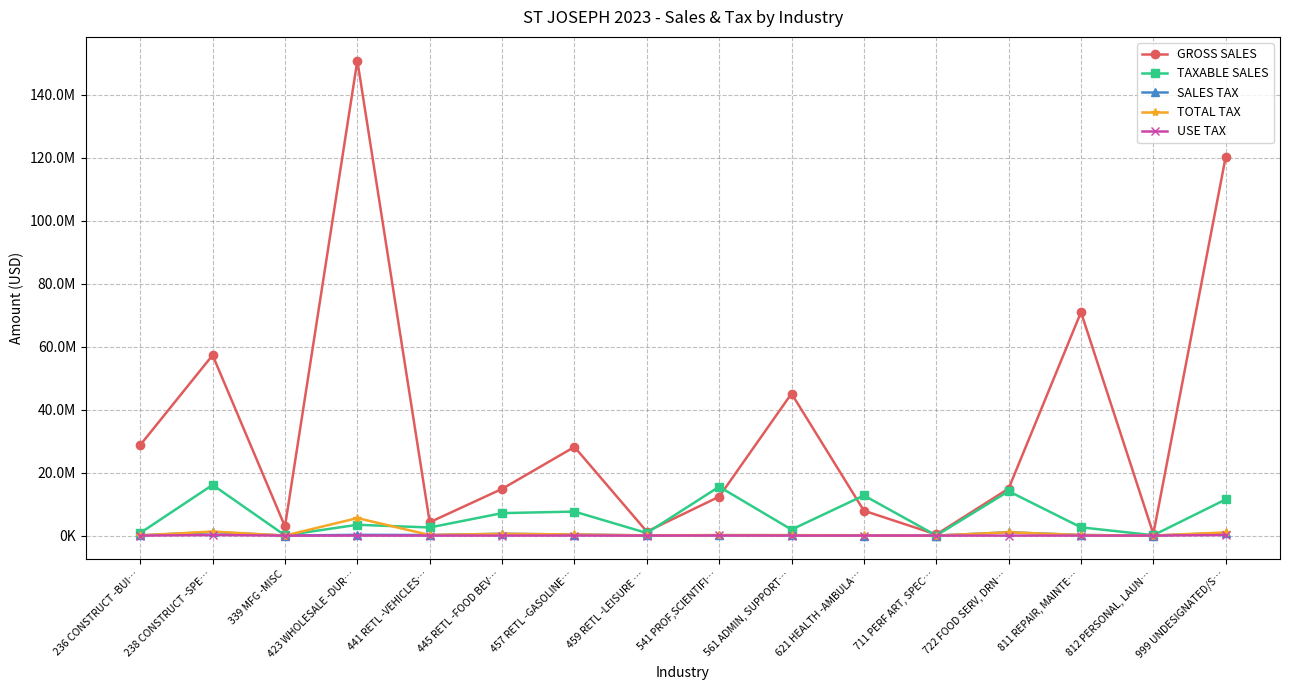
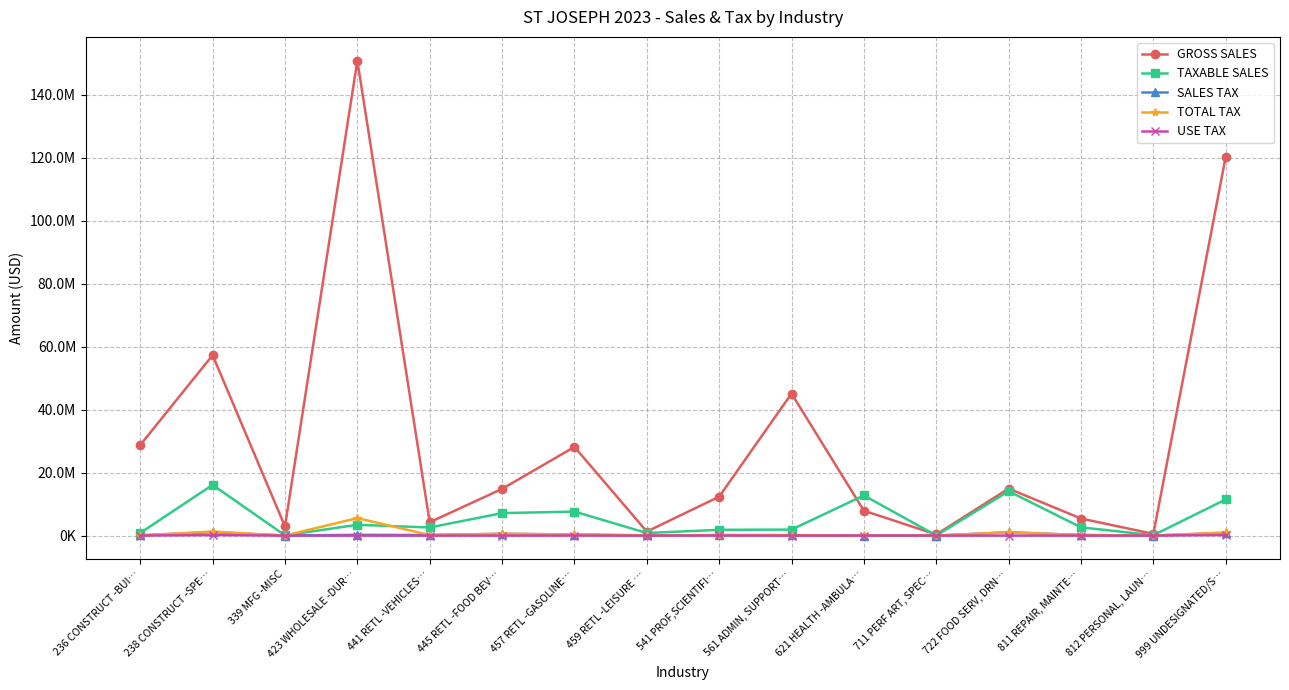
  {
    "GROSS SALES": {
      "236 CONSTRUCT -BUI…": 29000000,
      "238 CONSTRUCT -SPE…": 57000000,
      "339 MFG -MISC": 3000000,
      "423 WHOLESALE -DUR…": 151000000,
      "441 RETL -VEHICLES…": 4000000,
      "445 RETL -FOOD BEV…": 15000000,
      "457 RETL -GASOLINE…": 28000000,
      "541 PROF,SCIENTIFI…": 12000000,
      "561 ADMIN, SUPPORT…": 45000000,
      "621 HEALTH -AMBULA…": 8000000,
      "722 FOOD SERV, DRN…": 15000000,
-     "811 REPAIR, MAINTE…": 71000000,
+     "811 REPAIR, MAINTE…": 5000000,
      "999 UNDESIGNATED/S…": 120000000
    },
    "TAXABLE SALES": {
      "238 CONSTRUCT -SPE…": 16000000,
      "423 WHOLESALE -DUR…": 3000000,
      "441 RETL -VEHICLES…": 3000000,
      "445 RETL -FOOD BEV…": 7000000,
      "457 RETL -GASOLINE…": 8000000,
-     "541 PROF,SCIENTIFI…": 16000000,
+     "541 PROF,SCIENTIFI…": 2000000,
      "561 ADMIN, SUPPORT…": 2000000,
      "621 HEALTH -AMBULA…": 13000000,
      "722 FOOD SERV, DRN…": 14000000,
      "811 REPAIR, MAINTE…": 3000000,
      "999 UNDESIGNATED/S…": 11000000
    },
    "TOTAL TAX": {
      "423 WHOLESALE -DUR…": 6000000
    },
    "USE TAX": {
      "238 CONSTRUCT -SPE…": 0,
      "722 FOOD SERV, DRN…": 0
    }
  }
